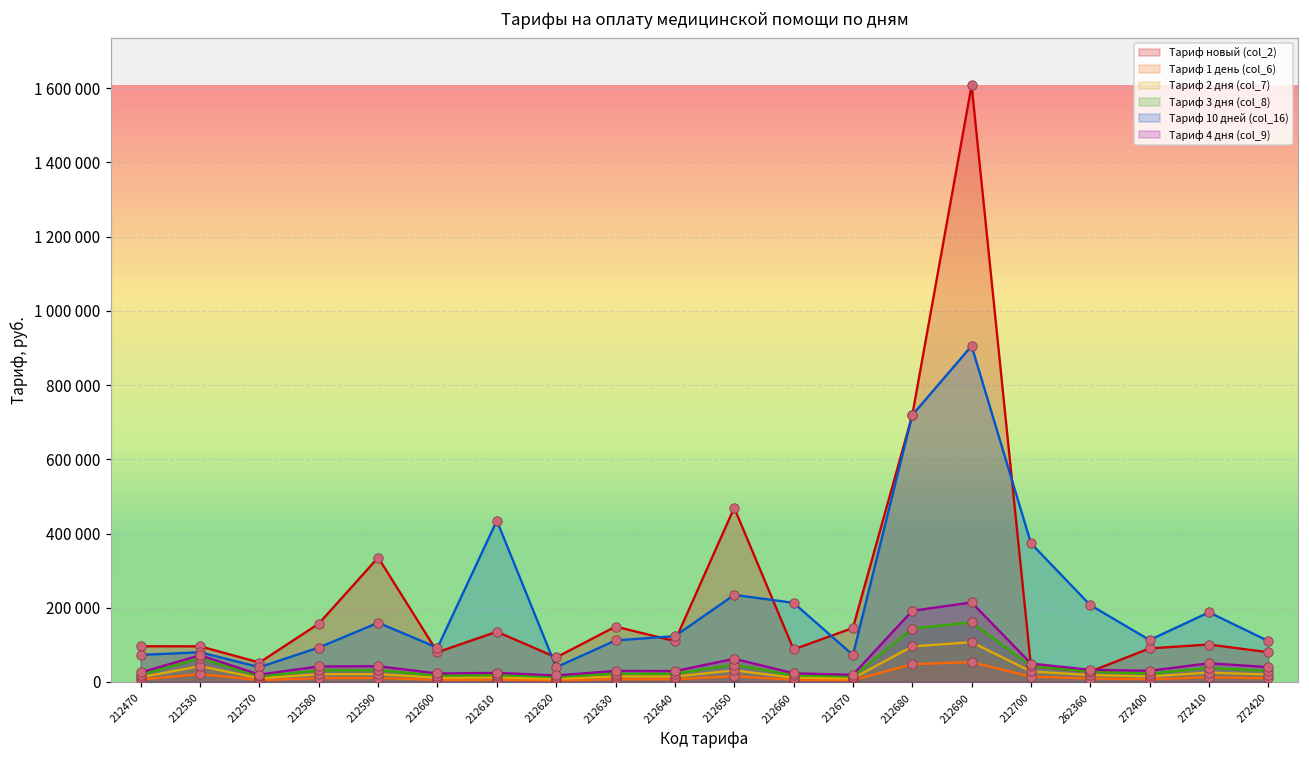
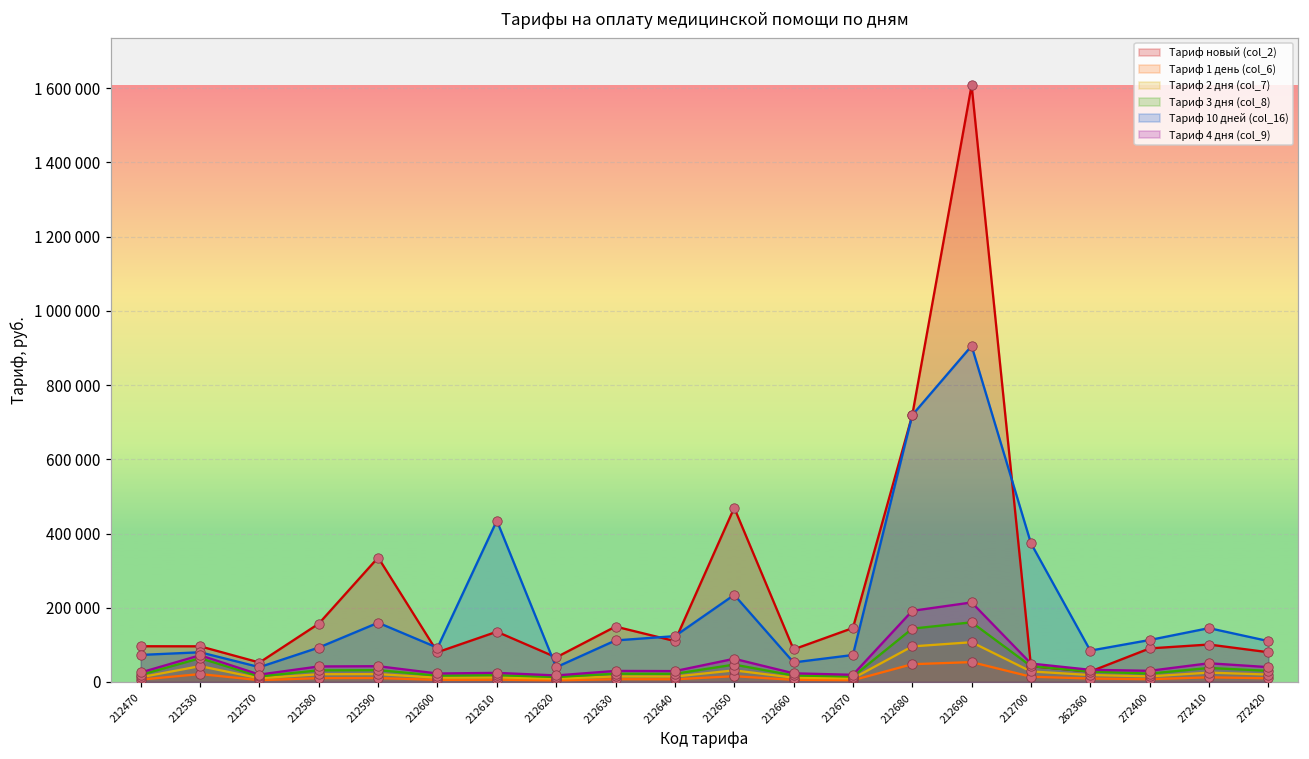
  {
    "Тариф 10 дней (col_16)": {
      "212470": 70000,
      "212530": 80000,
      "212570": 40000,
      "212580": 90000,
      "212590": 160000,
      "212600": 90000,
      "212610": 430000,
      "212620": 40000,
      "212630": 110000,
      "212640": 120000,
      "212650": 230000,
-     "212660": 210000,
+     "212660": 50000,
      "212670": 70000,
      "212690": 910000,
      "212700": 370000,
-     "262360": 210000,
+     "262360": 80000,
      "272400": 110000,
-     "272410": 190000,
+     "272410": 150000,
      "272420": 110000
    }
  }
